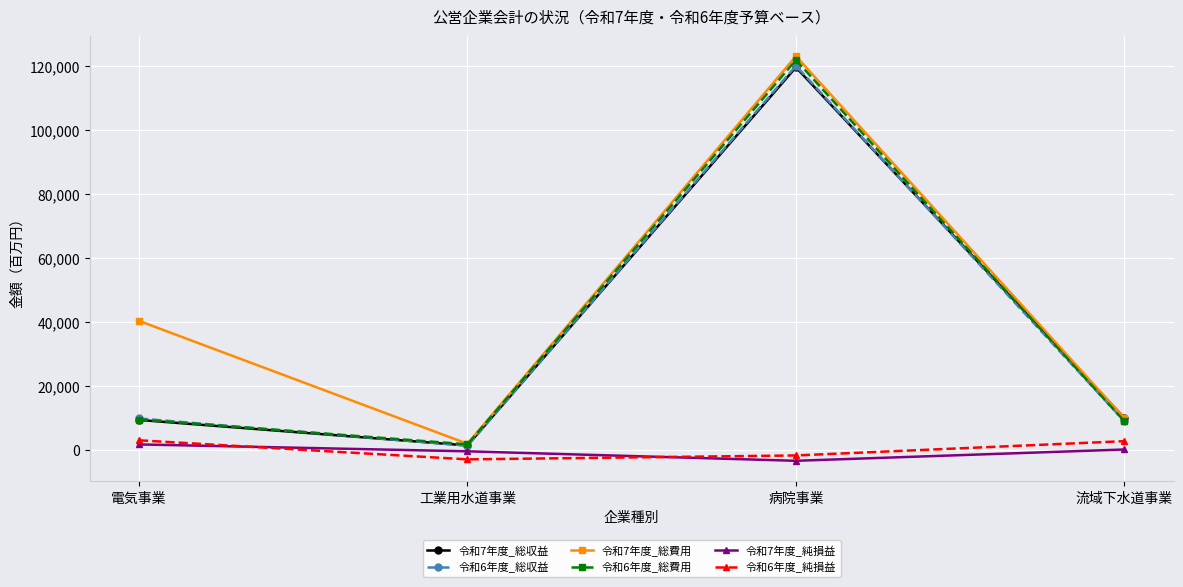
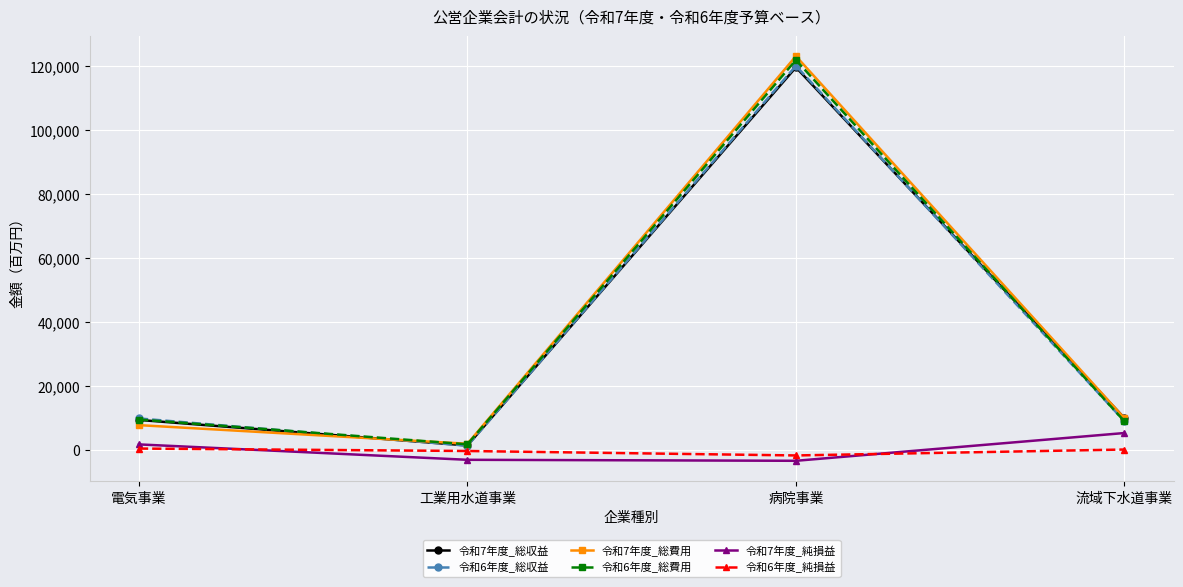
  {
    "令和7年度_総費用": {
-     "電気事業": "40,000",
+     "電気事業": "8,000",
      "病院事業": "123,000"
    },
    "令和6年度_総費用": {
      "病院事業": "122,000"
    },
    "令和7年度_純損益": {
      "電気事業": "2,000",
-     "工業用水道事業": "-1,000",
+     "工業用水道事業": "-3,000",
      "病院事業": "-3,000",
-     "流域下水道事業": "0"
+     "流域下水道事業": "5,000"
    },
    "令和6年度_純損益": {
-     "電気事業": "3,000",
-     "工業用水道事業": "-3,000",
+     "電気事業": "0",
+     "工業用水道事業": "0",
      "病院事業": "-2,000",
-     "流域下水道事業": "3,000"
+     "流域下水道事業": "0"
    }
  }
